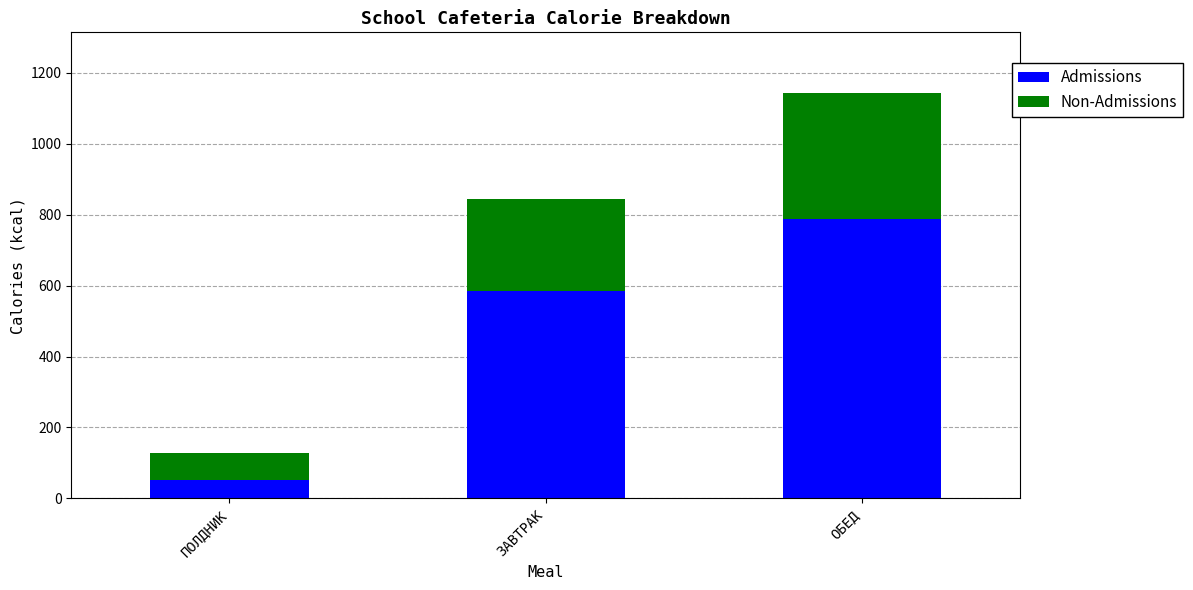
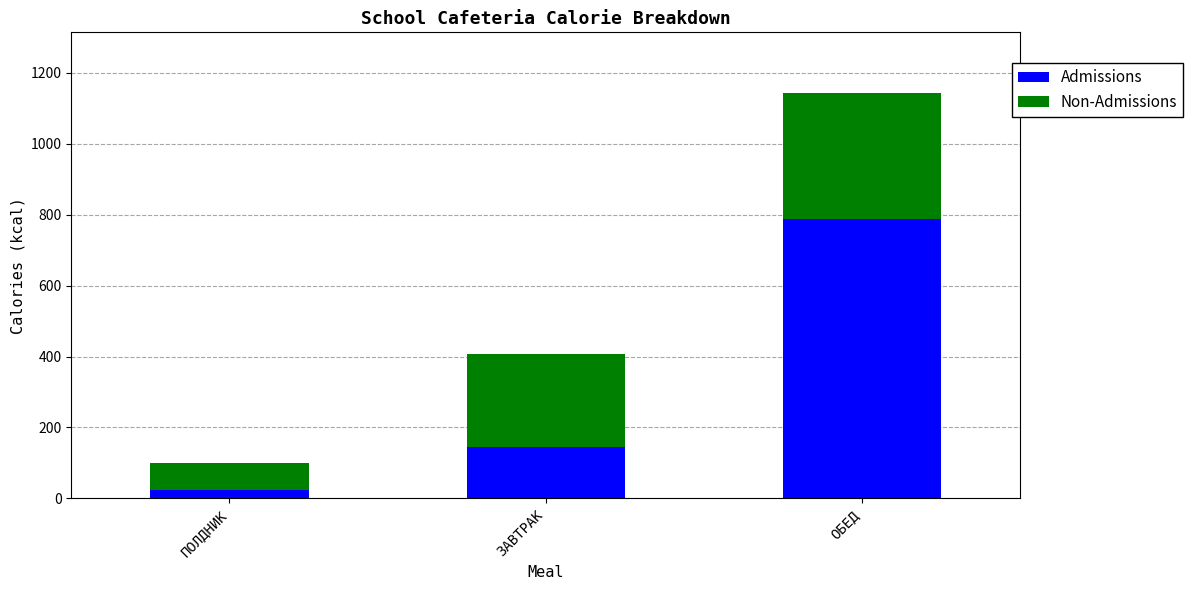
  {
    "Admissions": {
-     "ПОЛДНИК": 50,
-     "ЗАВТРАК": 580,
+     "ПОЛДНИК": 20,
+     "ЗАВТРАК": 150,
      "ОБЕД": 790
    },
    "Non-Admissions": {
      "ПОЛДНИК": 80,
      "ЗАВТРАК": 260,
      "ОБЕД": 360
    }
  }
